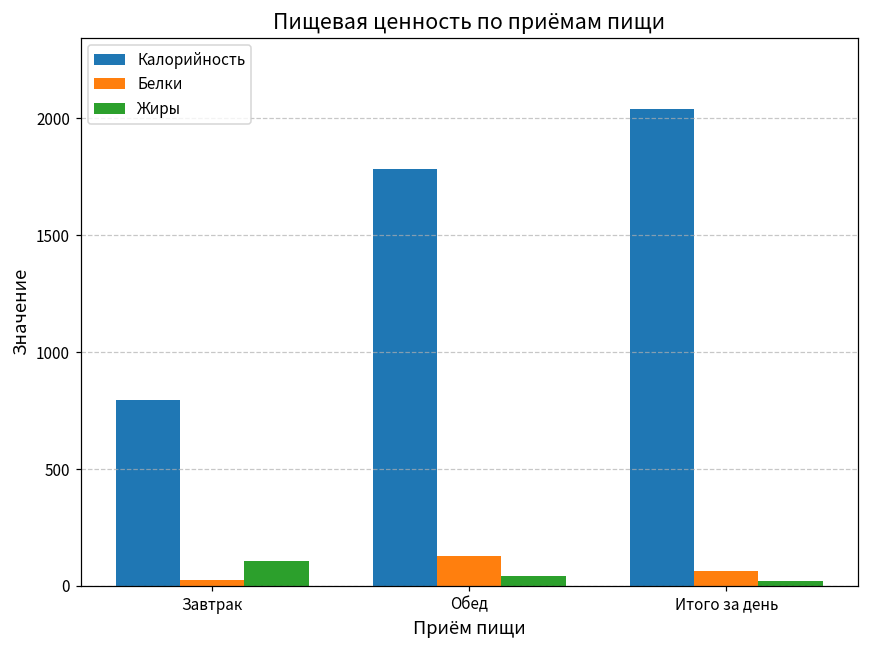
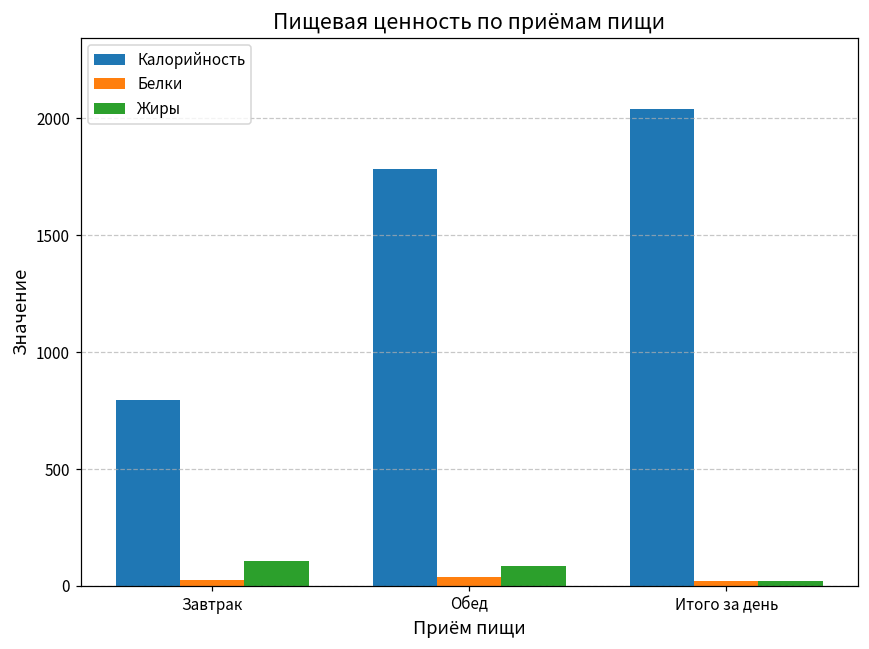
  {
    "Калорийность": {
      "Завтрак": 800,
      "Обед": 1780,
      "Итого за день": 2040
    },
    "Белки": {
      "Завтрак": 20,
-     "Обед": 130,
-     "Итого за день": 60
+     "Обед": 40,
+     "Итого за день": 20
    },
    "Жиры": {
      "Завтрак": 110,
-     "Обед": 40,
+     "Обед": 90,
      "Итого за день": 20
    }
  }
